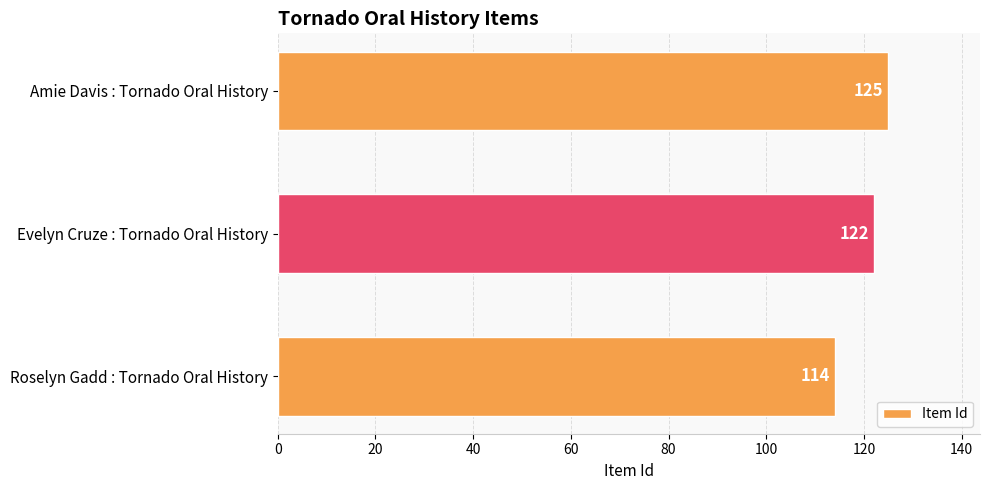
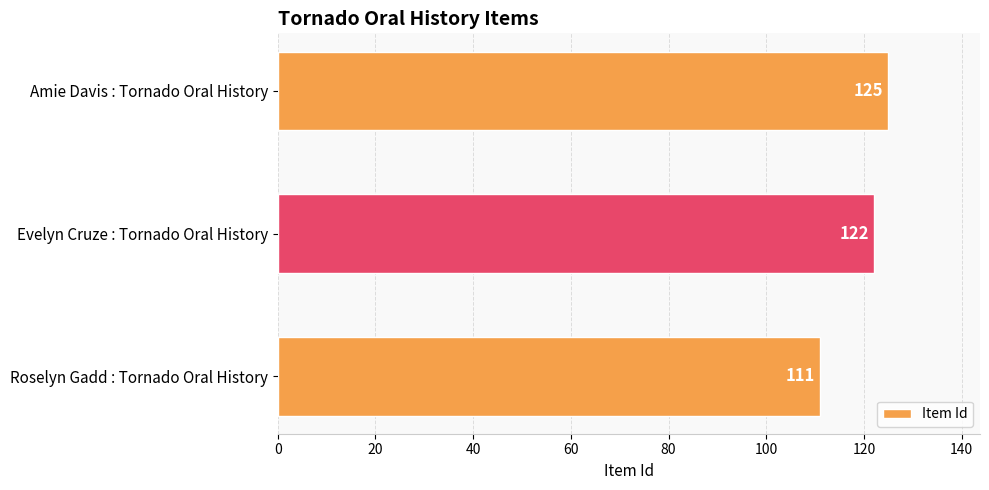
  {
    "Amie Davis : Tornado Oral History": 125,
    "Evelyn Cruze : Tornado Oral History": 122,
-   "Roselyn Gadd : Tornado Oral History": 114
+   "Roselyn Gadd : Tornado Oral History": 111
  }
